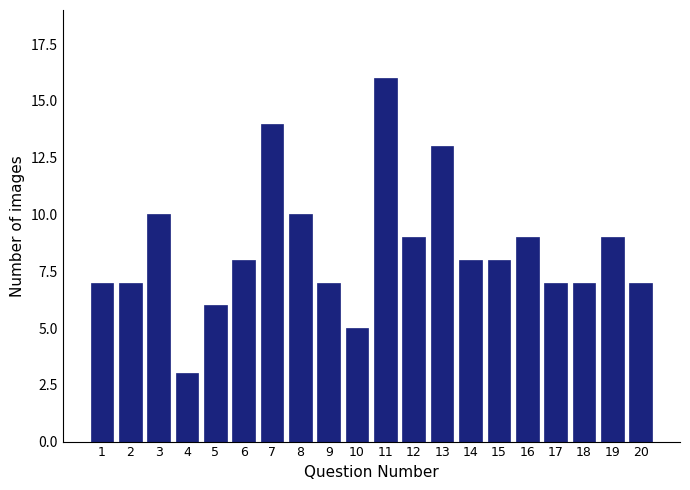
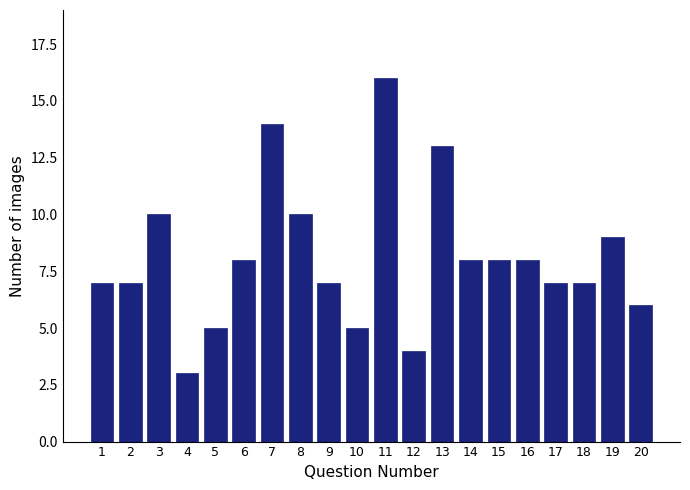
  {
    "1": 7,
    "2": 7,
    "3": 10,
    "4": 3,
-   "5": 6,
+   "5": 5,
    "6": 8,
    "7": 14,
    "8": 10,
    "9": 7,
    "10": 5,
    "11": 16,
-   "12": 9,
+   "12": 4,
    "13": 13,
    "14": 8,
    "15": 8,
-   "16": 9,
+   "16": 8,
    "17": 7,
    "18": 7,
    "19": 9,
-   "20": 7
+   "20": 6
  }
